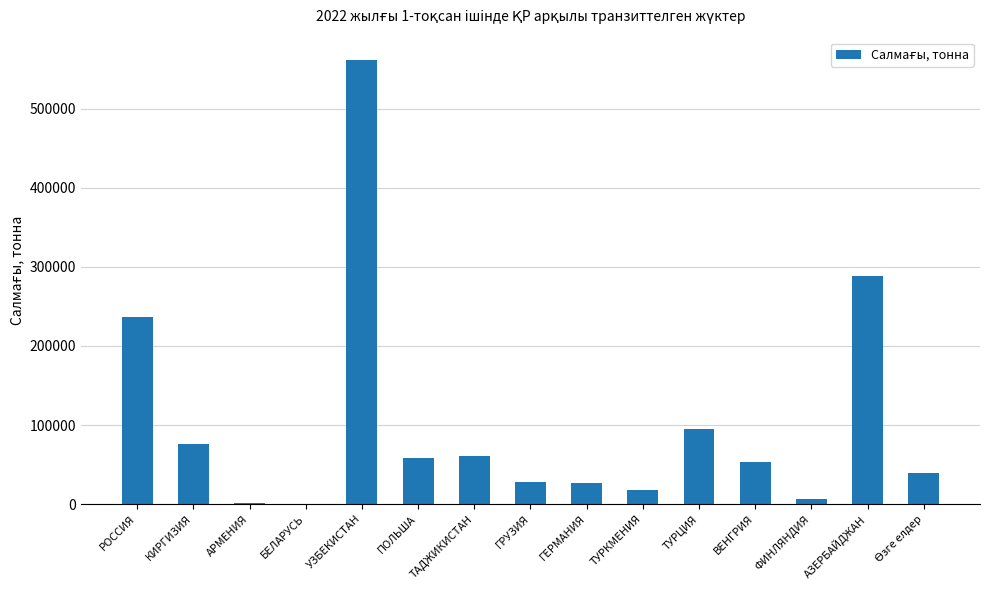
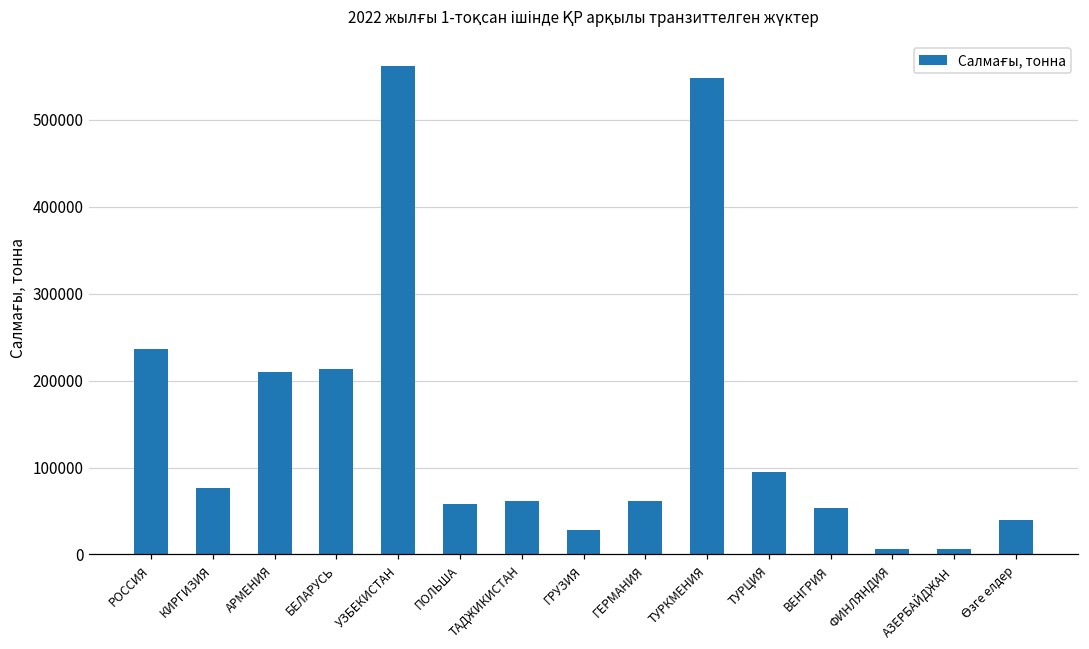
  {
    "РОССИЯ": 240000,
    "КИРГИЗИЯ": 80000,
-   "АРМЕНИЯ": 0,
-   "БЕЛАРУСЬ": 0,
+   "АРМЕНИЯ": 210000,
+   "БЕЛАРУСЬ": 210000,
    "УЗБЕКИСТАН": 560000,
    "ПОЛЬША": 60000,
    "ТАДЖИКИСТАН": 60000,
    "ГРУЗИЯ": 30000,
-   "ГЕРМАНИЯ": 30000,
-   "ТУРКМЕНИЯ": 20000,
+   "ГЕРМАНИЯ": 60000,
+   "ТУРКМЕНИЯ": 550000,
    "ТУРЦИЯ": 90000,
    "ВЕНГРИЯ": 50000,
    "ФИНЛЯНДИЯ": 10000,
-   "АЗЕРБАЙДЖАН": 290000,
+   "АЗЕРБАЙДЖАН": 10000,
    "Өзге елдер": 40000
  }
